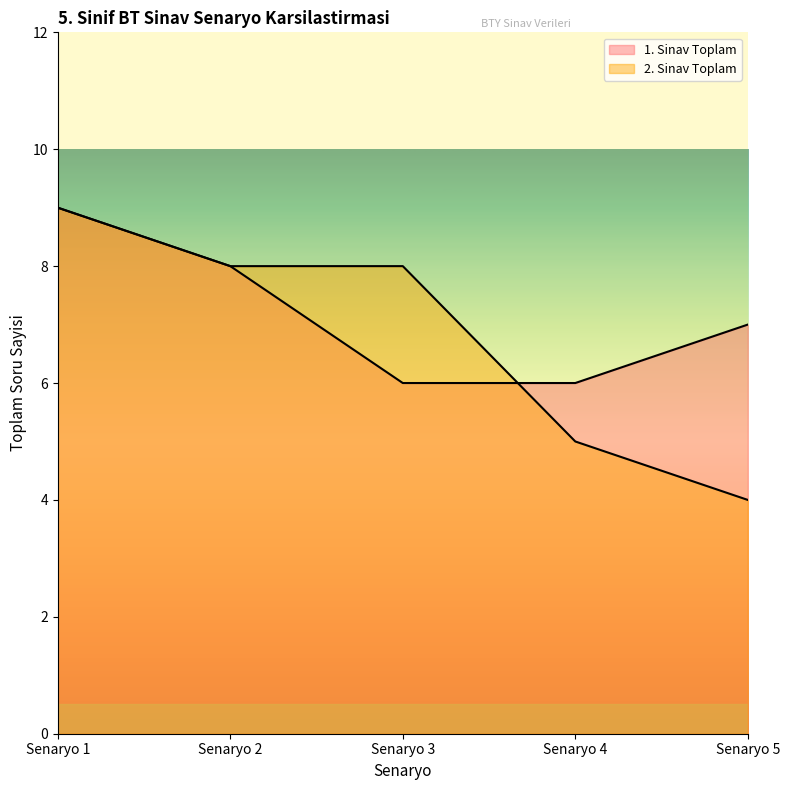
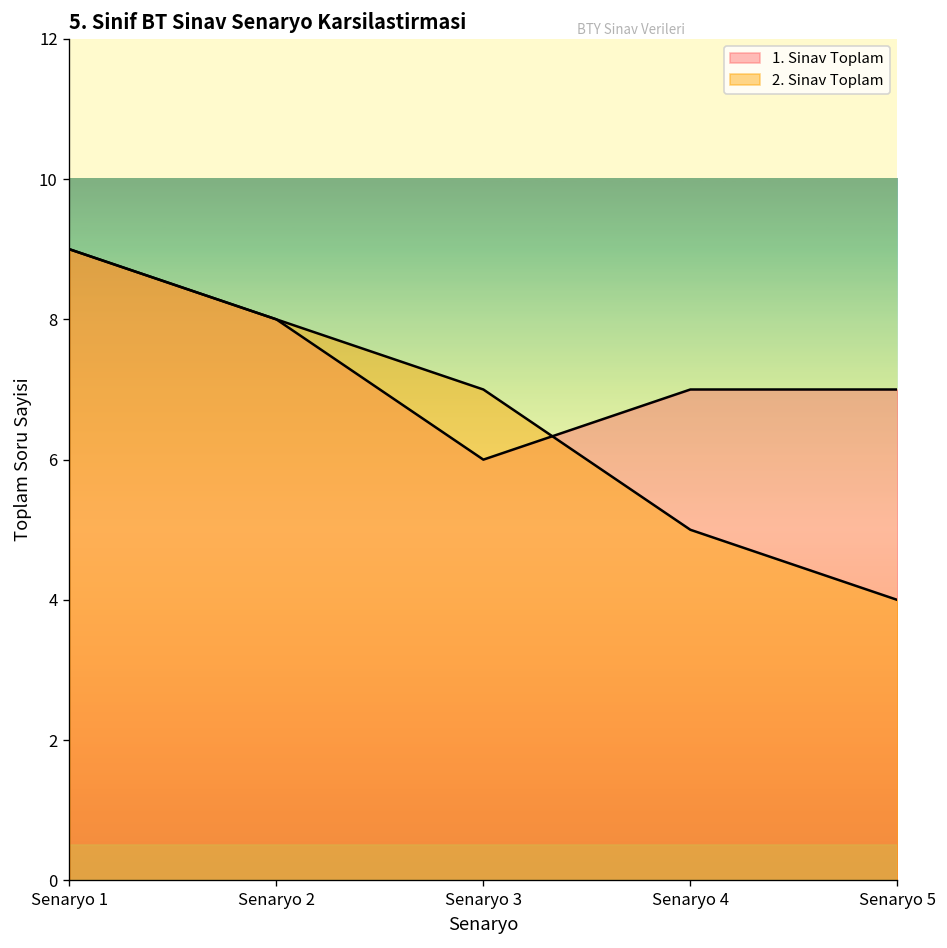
  {
    "1. Sinav Toplam": {
      "Senaryo 3": 6,
-     "Senaryo 4": 6,
+     "Senaryo 4": 7,
      "Senaryo 5": 7
    },
    "2. Sinav Toplam": {
-     "Senaryo 3": 8,
+     "Senaryo 3": 7,
      "Senaryo 4": 5,
      "Senaryo 5": 4
    }
  }
